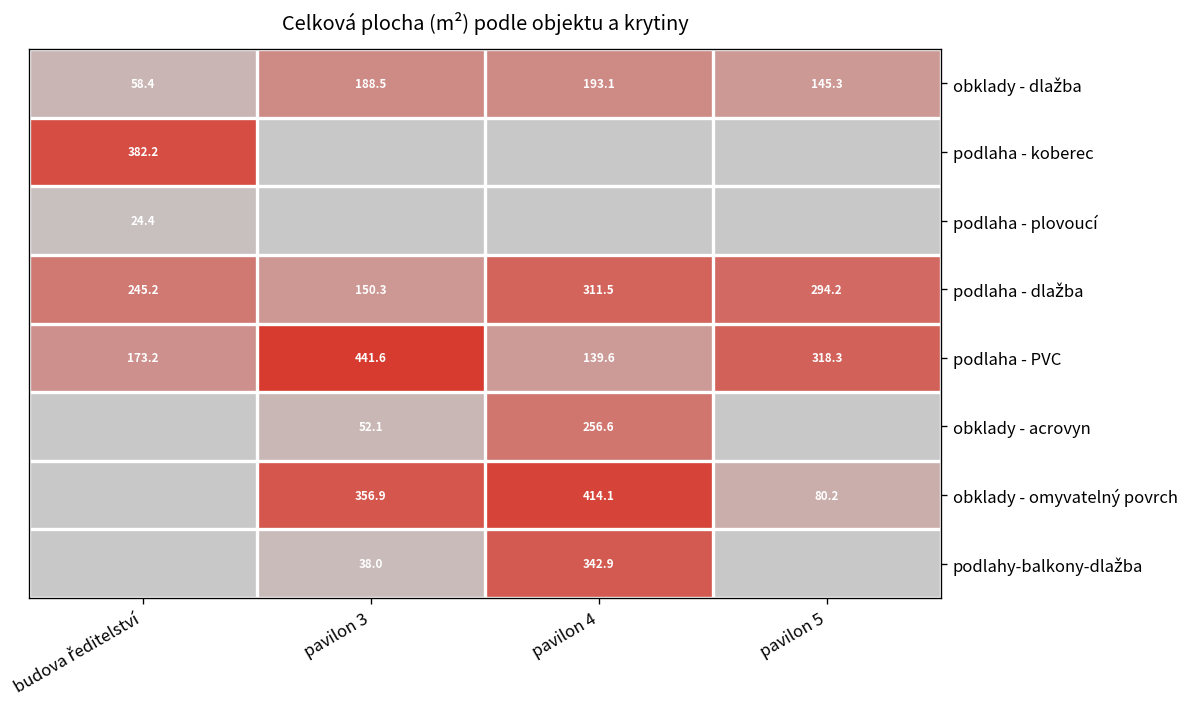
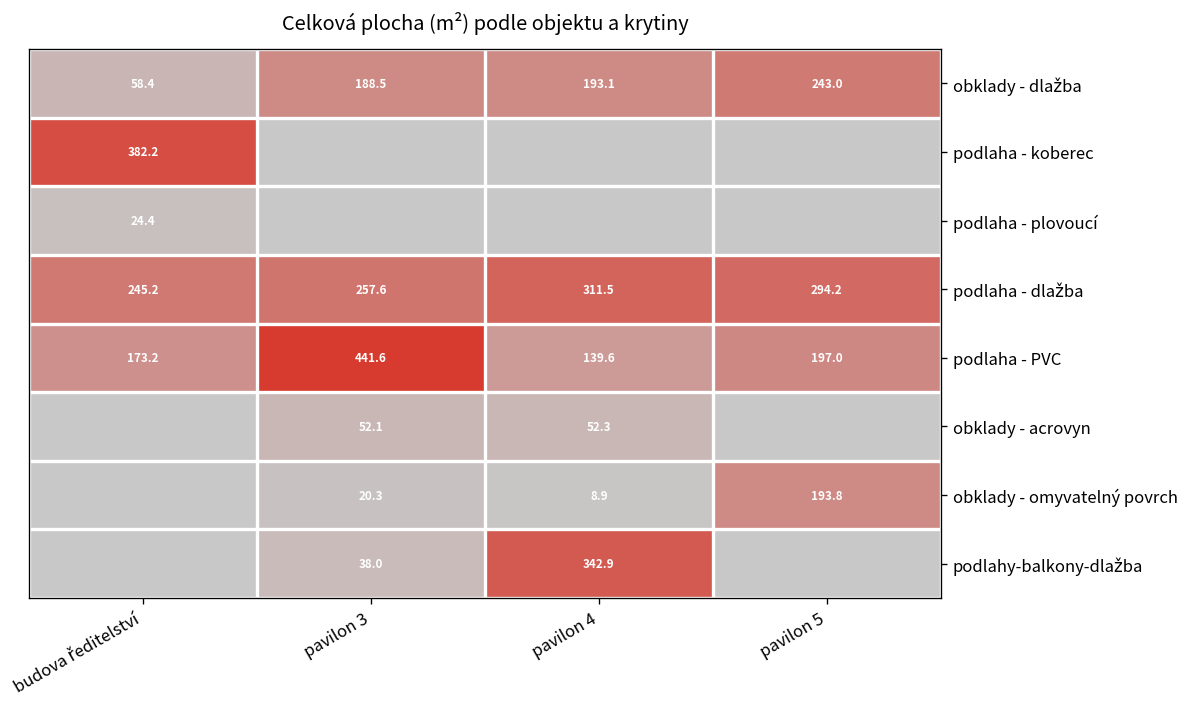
  {
    "obklady - dlažba": {
      "budova ředitelství": 58.4,
      "pavilon 3": 188.5,
      "pavilon 4": 193.1,
-     "pavilon 5": 145.3
+     "pavilon 5": 243.0
    },
    "podlaha - koberec": {
      "budova ředitelství": 382.2
    },
    "podlaha - plovoucí": {
      "budova ředitelství": 24.4
    },
    "podlaha - dlažba": {
      "budova ředitelství": 245.2,
-     "pavilon 3": 150.3,
+     "pavilon 3": 257.6,
      "pavilon 4": 311.5,
      "pavilon 5": 294.2
    },
    "podlaha - PVC": {
      "budova ředitelství": 173.2,
      "pavilon 3": 441.6,
      "pavilon 4": 139.6,
-     "pavilon 5": 318.3
+     "pavilon 5": 197.0
    },
    "obklady - acrovyn": {
      "pavilon 3": 52.1,
-     "pavilon 4": 256.6
+     "pavilon 4": 52.3
    },
    "obklady - omyvatelný povrch": {
-     "pavilon 3": 356.9,
-     "pavilon 4": 414.1,
-     "pavilon 5": 80.2
+     "pavilon 3": 20.3,
+     "pavilon 4": 8.9,
+     "pavilon 5": 193.8
    },
    "podlahy-balkony-dlažba": {
      "pavilon 3": 38.0,
      "pavilon 4": 342.9
    }
  }
